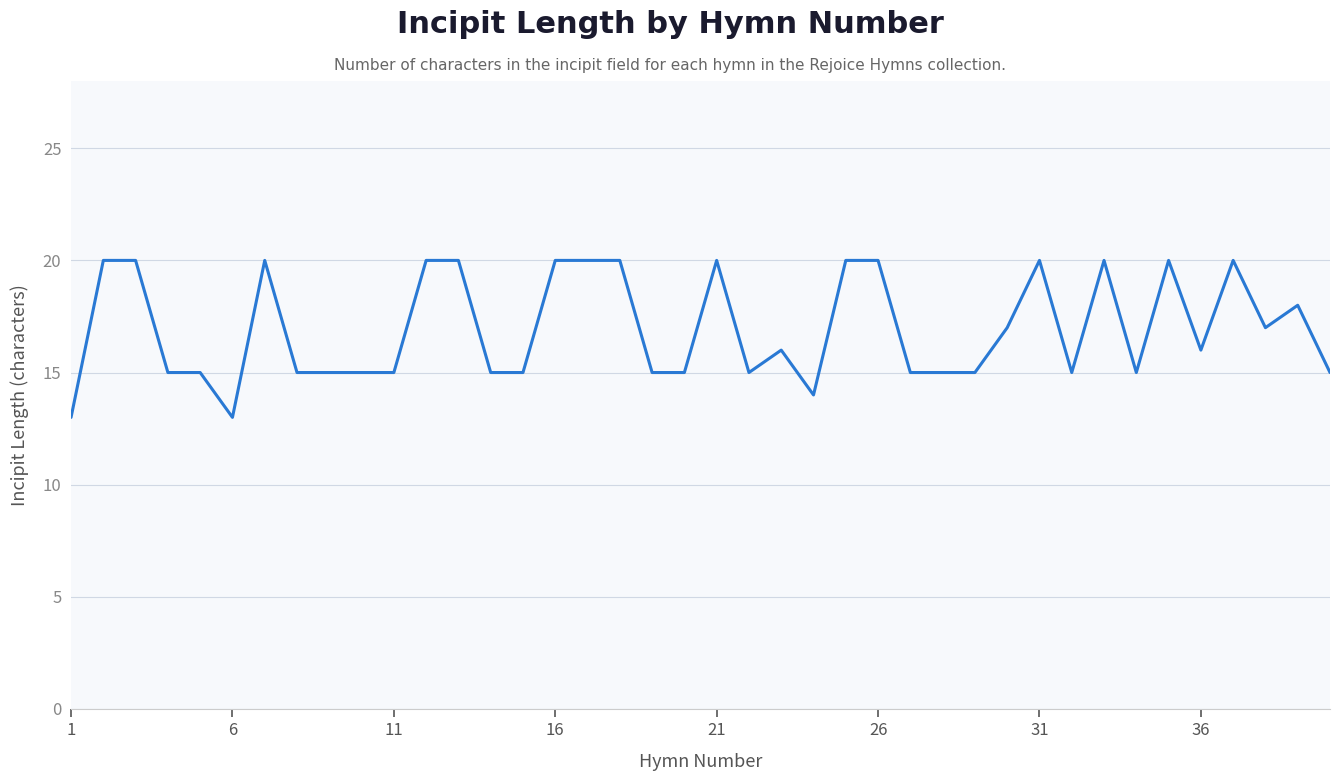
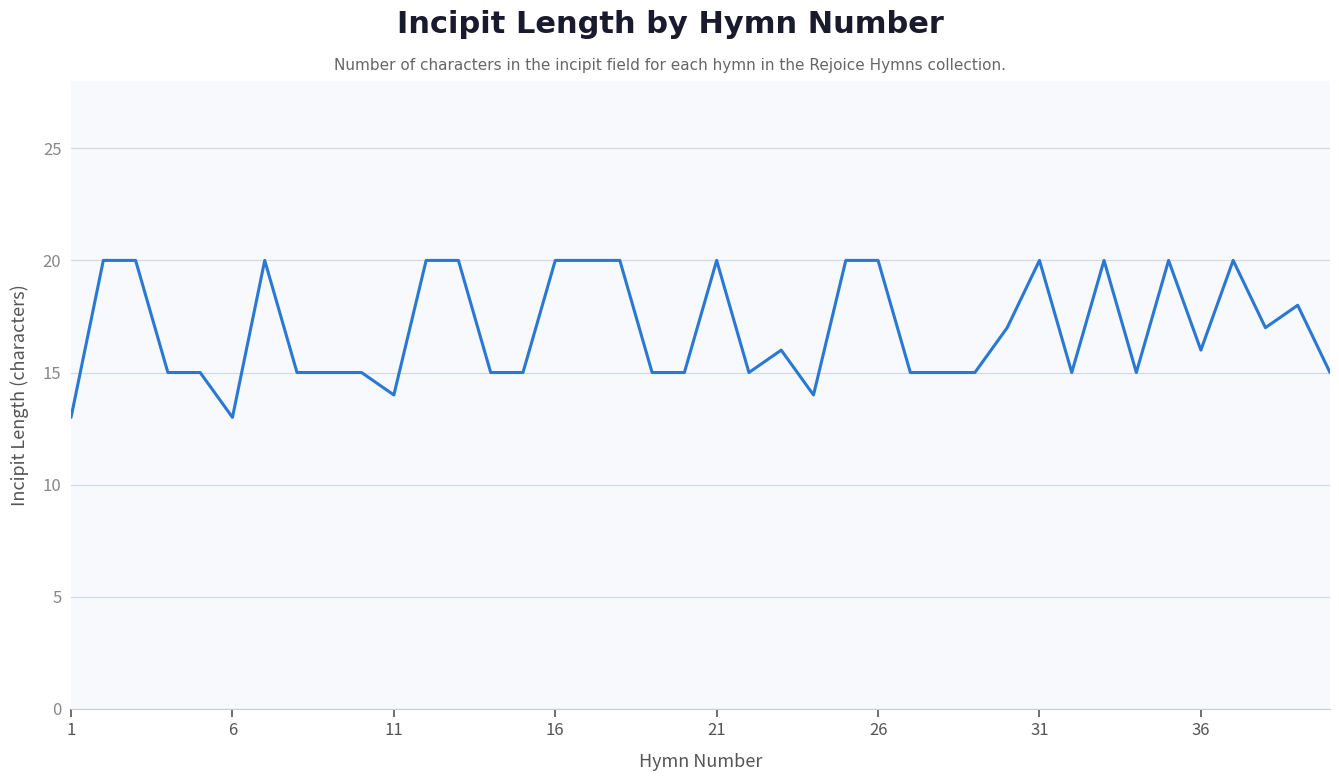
  {
    "1": 13,
    "6": 13,
-   "11": 15,
+   "11": 14,
    "16": 20,
    "21": 20,
    "26": 20,
    "31": 20,
    "36": 16
  }
